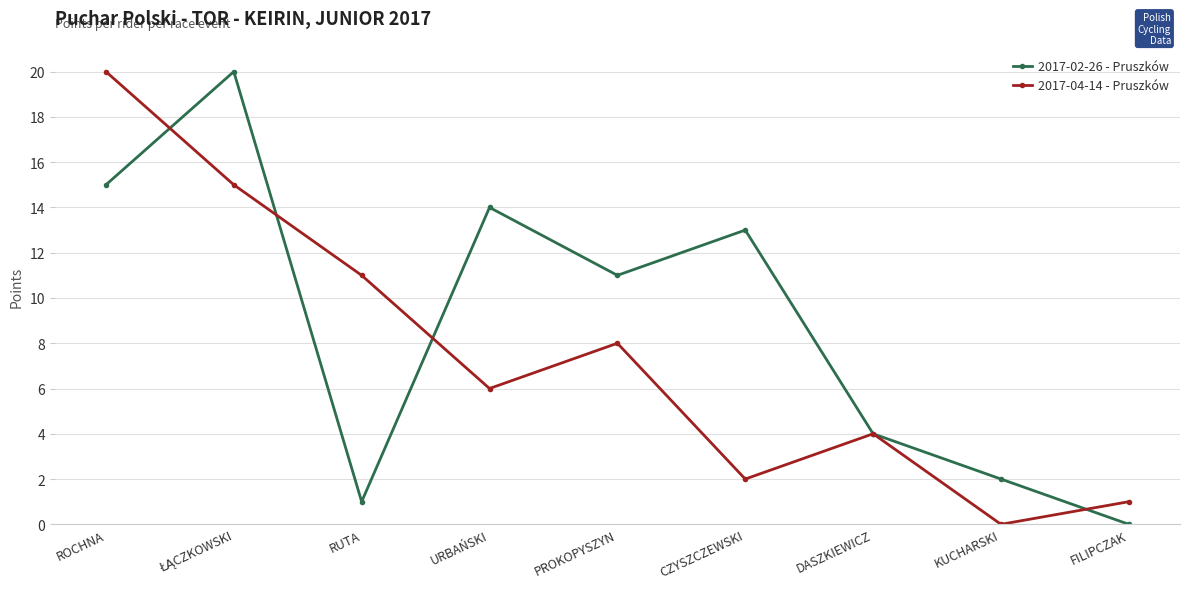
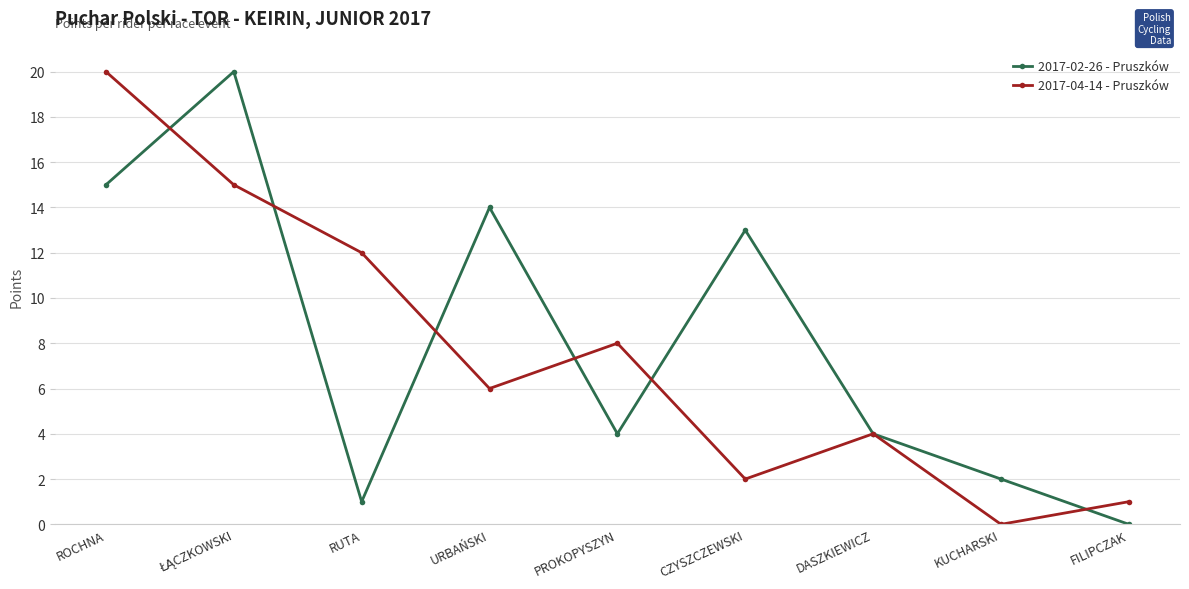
  {
    "2017-02-26 - Pruszków": {
      "ROCHNA": 15,
      "ŁĄCZKOWSKI": 20,
      "RUTA": 1,
      "URBAŃSKI": 14,
-     "PROKOPYSZYN": 11,
+     "PROKOPYSZYN": 4,
      "CZYSZCZEWSKI": 13,
      "KUCHARSKI": 2,
      "FILIPCZAK": 0
    },
    "2017-04-14 - Pruszków": {
      "ROCHNA": 20,
      "ŁĄCZKOWSKI": 15,
-     "RUTA": 11,
+     "RUTA": 12,
      "URBAŃSKI": 6,
      "PROKOPYSZYN": 8,
      "CZYSZCZEWSKI": 2,
      "KUCHARSKI": 0,
      "FILIPCZAK": 1
    }
  }
